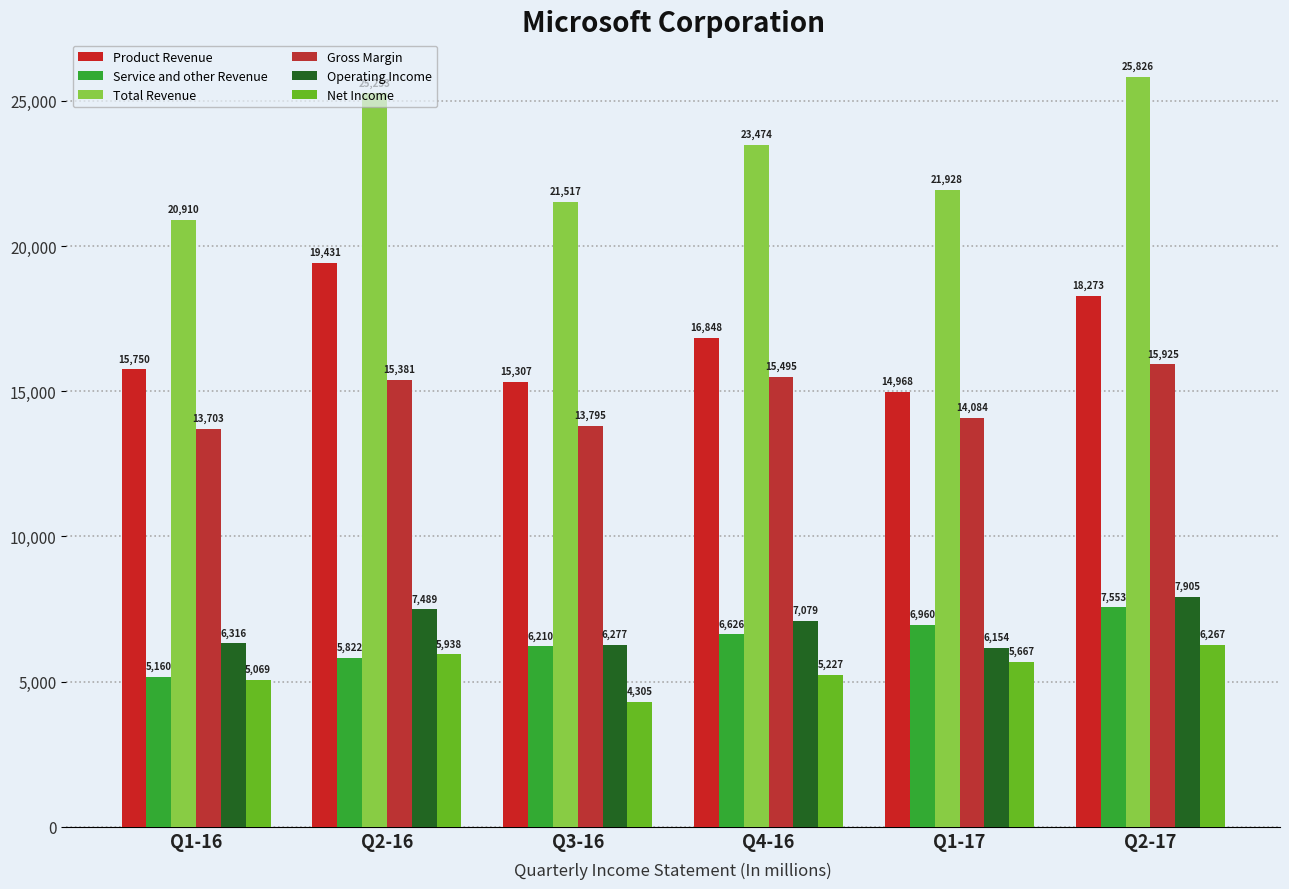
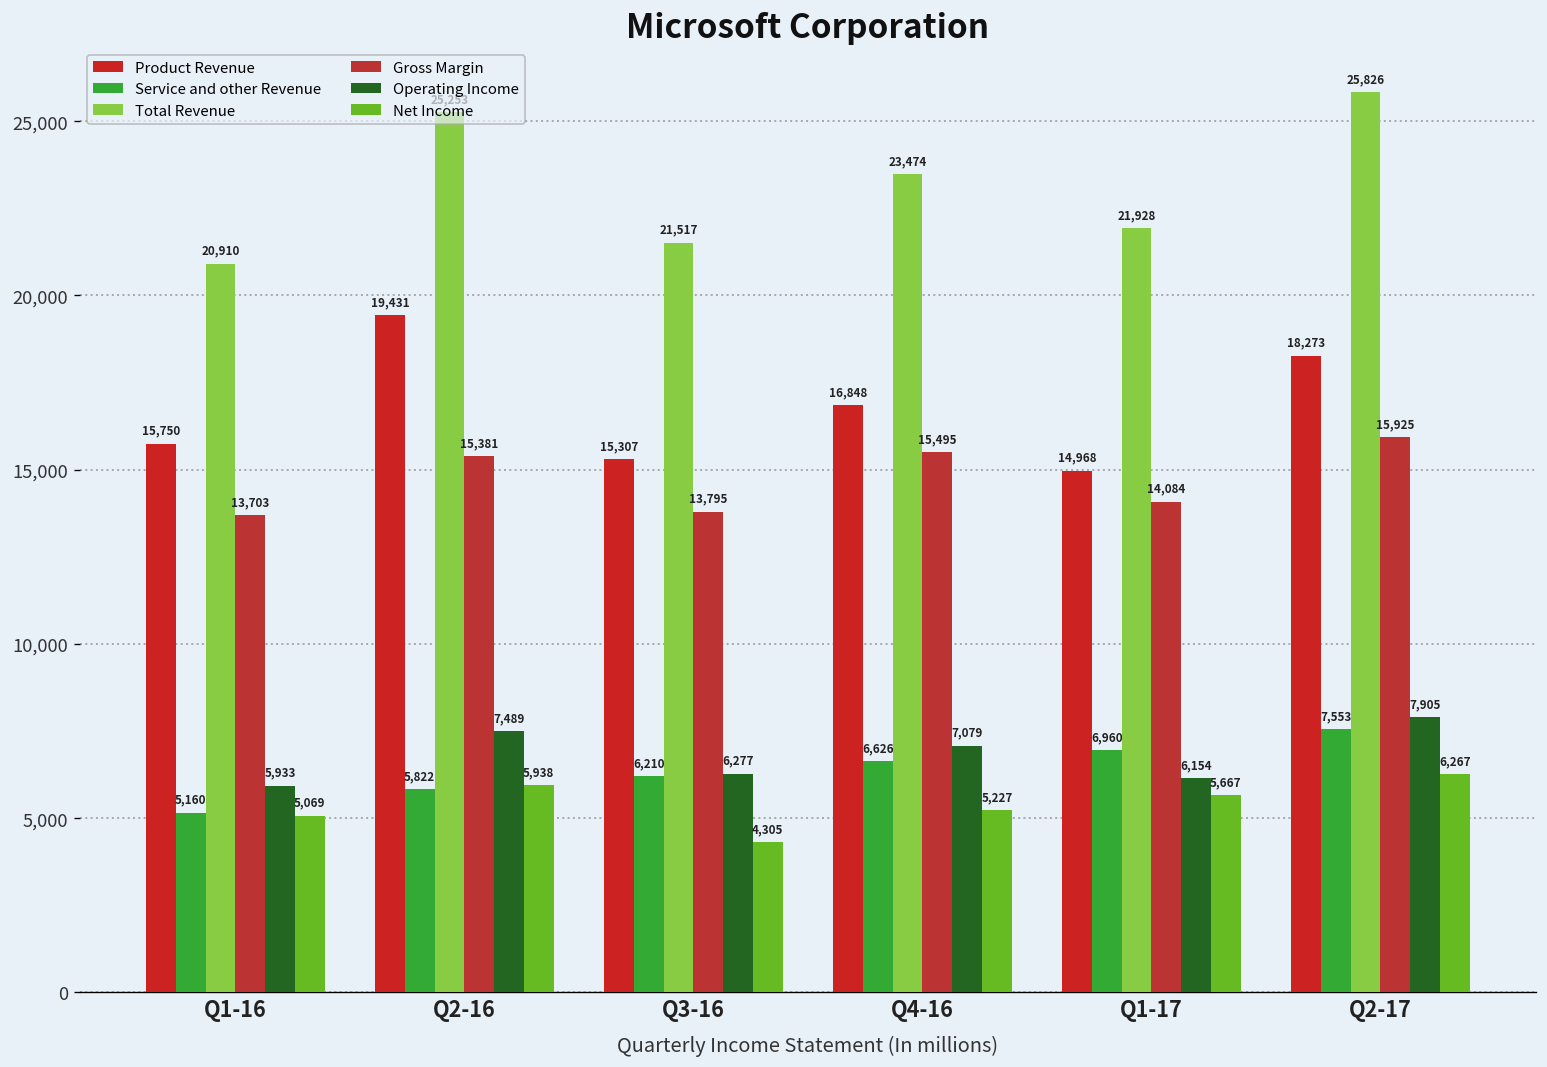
  {
    "Operating Income": {
-     "Q1-16": "6,316",
+     "Q1-16": "5,933",
      "Q2-16": "7,489",
      "Q3-16": "6,277",
      "Q4-16": "7,079",
      "Q1-17": "6,154",
      "Q2-17": "7,905"
    }
  }
